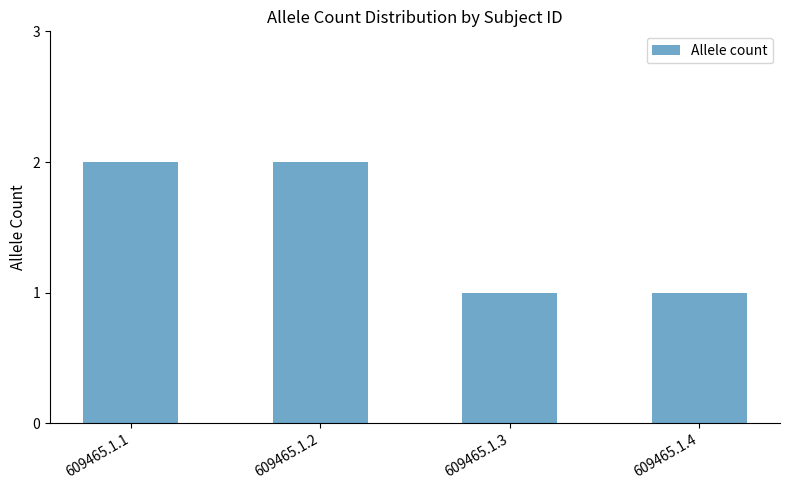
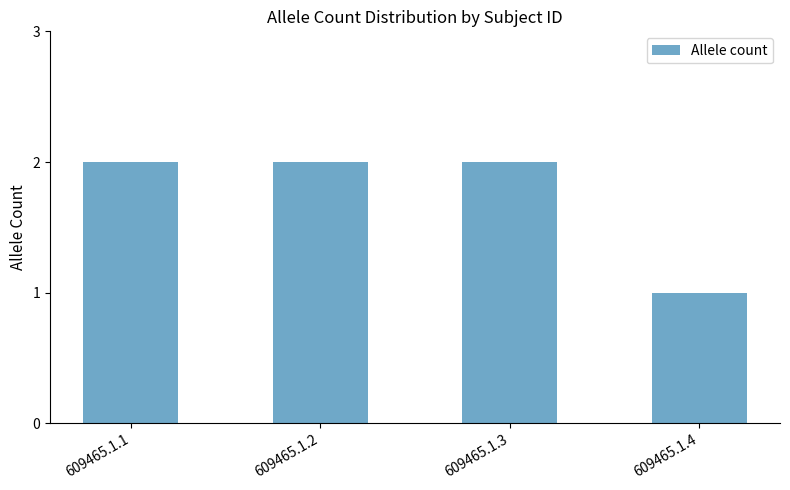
  {
    "609465.1.1": 2,
    "609465.1.2": 2,
-   "609465.1.3": 1,
+   "609465.1.3": 2,
    "609465.1.4": 1
  }
